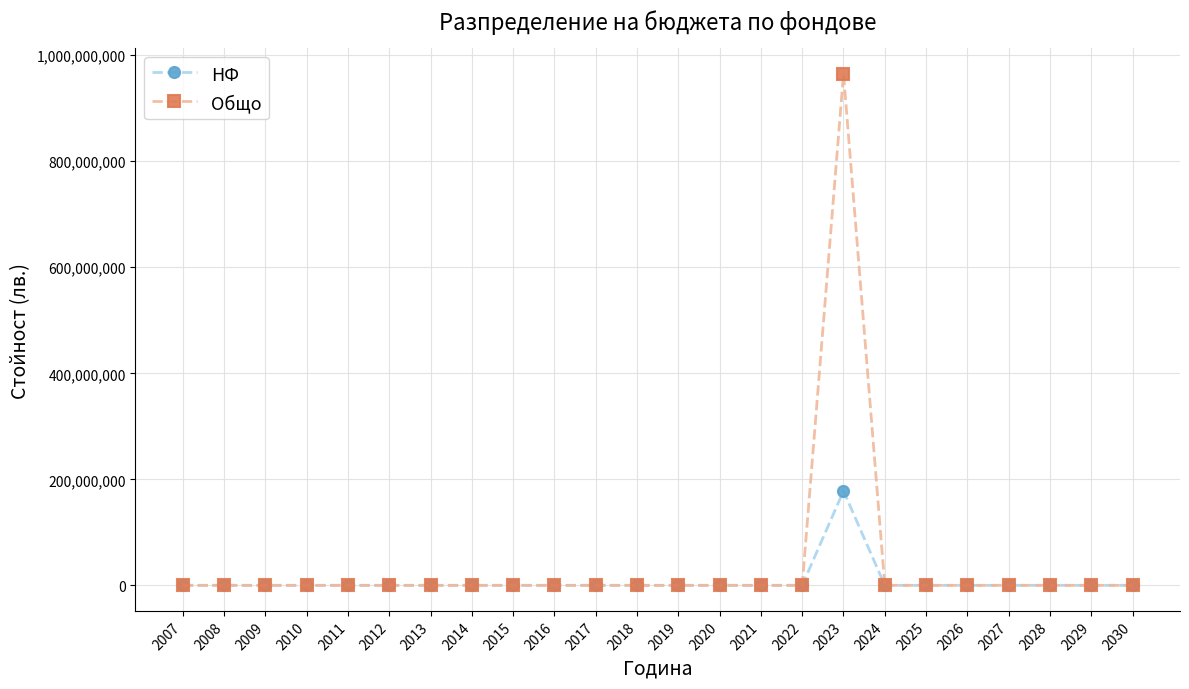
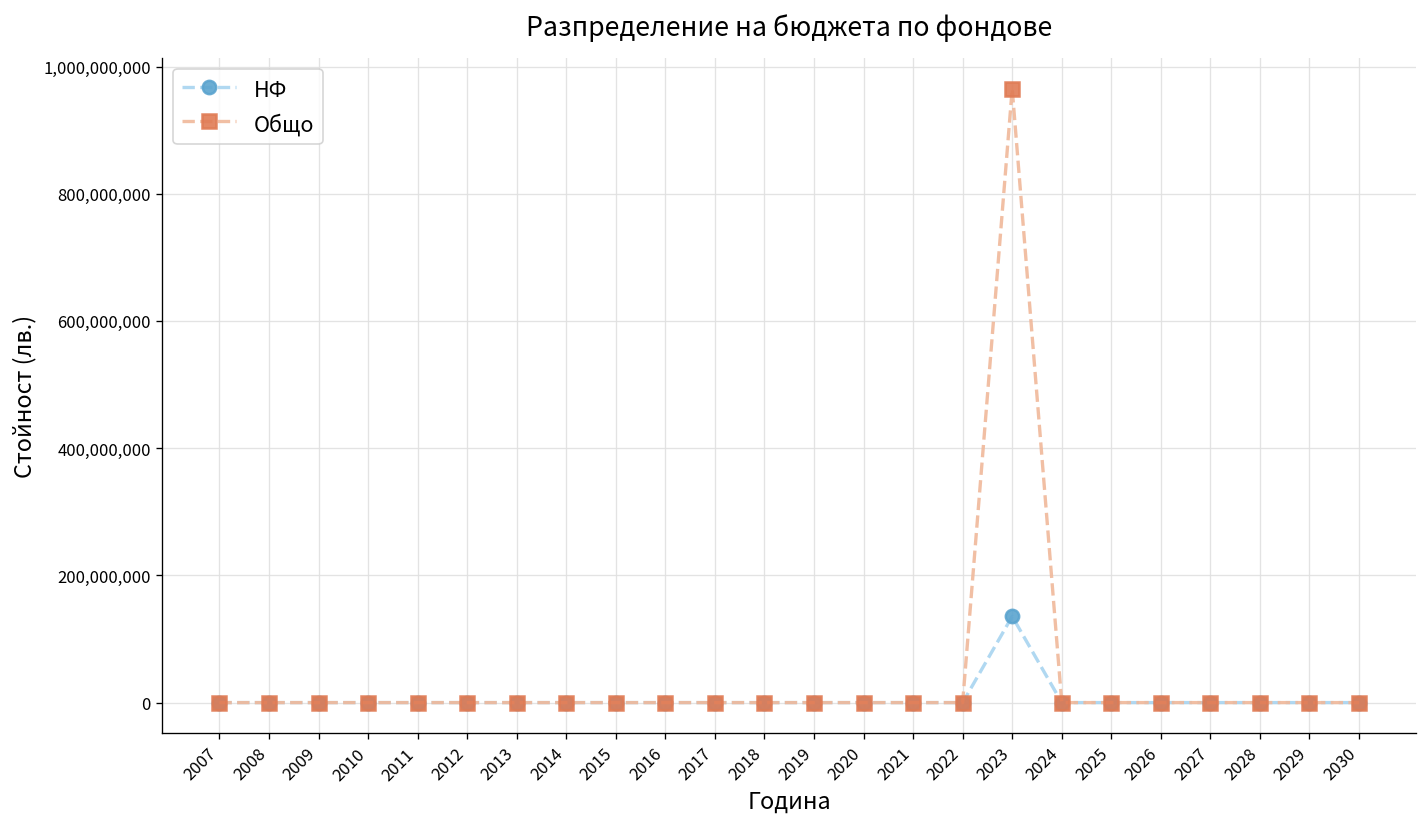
  {
    "НФ": {
-     "2023": "180,000,000"
+     "2023": "140,000,000"
    },
    "Общо": {
      "2023": "960,000,000"
    }
  }
